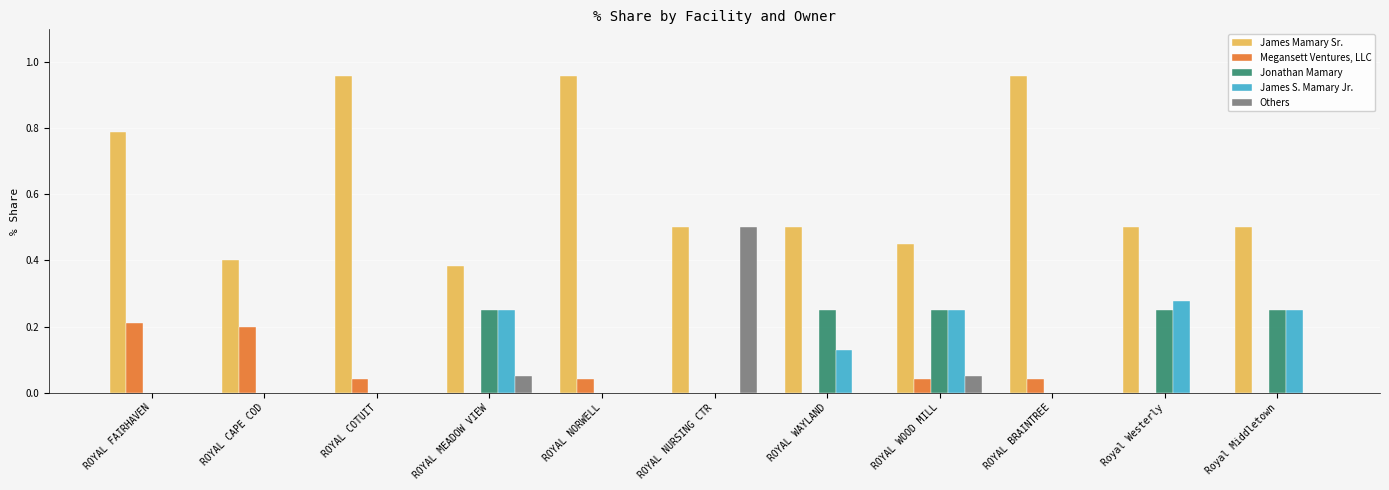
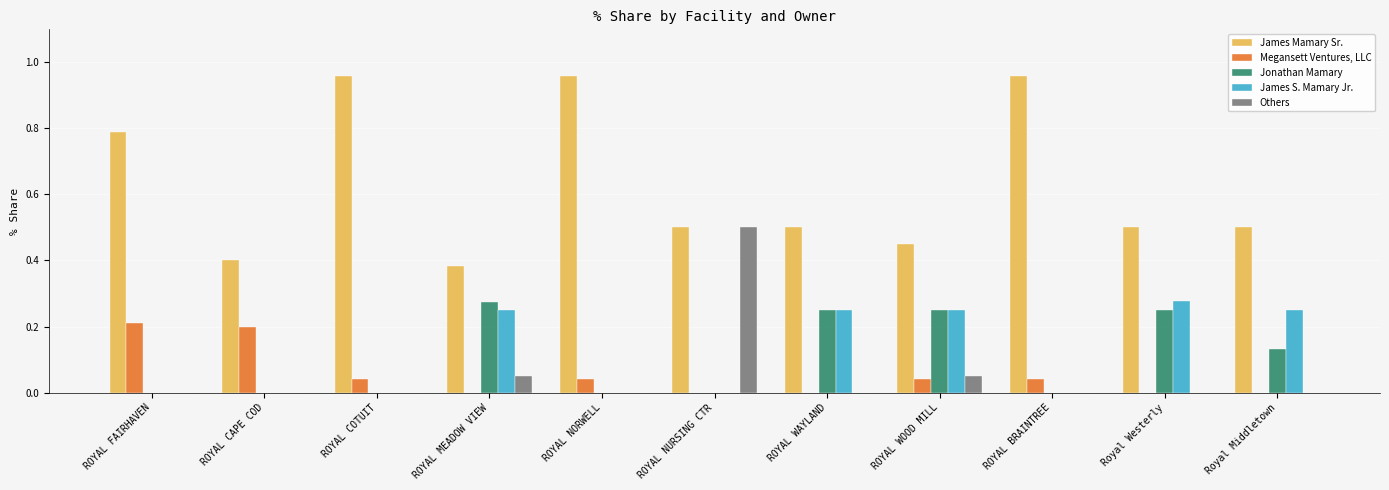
  {
    "James Mamary Sr.": {
      "ROYAL FAIRHAVEN": 0.79,
      "ROYAL CAPE COD": 0.40,
      "ROYAL COTUIT": 0.96,
      "ROYAL MEADOW VIEW": 0.38,
      "ROYAL NORWELL": 0.96,
      "ROYAL NURSING CTR": 0.50,
      "ROYAL WAYLAND": 0.50,
      "ROYAL WOOD MILL": 0.45,
      "ROYAL BRAINTREE": 0.96,
      "Royal Westerly": 0.50,
      "Royal Middletown": 0.50
    },
    "Megansett Ventures, LLC": {
      "ROYAL FAIRHAVEN": 0.21,
      "ROYAL CAPE COD": 0.20,
      "ROYAL COTUIT": 0.04,
      "ROYAL MEADOW VIEW": 0.00,
      "ROYAL NORWELL": 0.04,
      "ROYAL NURSING CTR": 0.00,
      "ROYAL WAYLAND": 0.00,
      "ROYAL WOOD MILL": 0.04,
      "ROYAL BRAINTREE": 0.04,
      "Royal Westerly": 0.00,
      "Royal Middletown": 0.00
    },
    "Jonathan Mamary": {
      "ROYAL FAIRHAVEN": 0.00,
      "ROYAL CAPE COD": 0.00,
      "ROYAL COTUIT": 0.00,
-     "ROYAL MEADOW VIEW": 0.25,
+     "ROYAL MEADOW VIEW": 0.28,
      "ROYAL NORWELL": 0.00,
      "ROYAL NURSING CTR": 0.00,
      "ROYAL WAYLAND": 0.25,
      "ROYAL WOOD MILL": 0.25,
      "ROYAL BRAINTREE": 0.00,
      "Royal Westerly": 0.25,
-     "Royal Middletown": 0.25
+     "Royal Middletown": 0.13
    },
    "James S. Mamary Jr.": {
      "ROYAL FAIRHAVEN": 0.00,
      "ROYAL CAPE COD": 0.00,
      "ROYAL COTUIT": 0.00,
      "ROYAL MEADOW VIEW": 0.25,
      "ROYAL NORWELL": 0.00,
      "ROYAL NURSING CTR": 0.00,
-     "ROYAL WAYLAND": 0.13,
+     "ROYAL WAYLAND": 0.25,
      "ROYAL WOOD MILL": 0.25,
      "ROYAL BRAINTREE": 0.00,
      "Royal Westerly": 0.28,
      "Royal Middletown": 0.25
    },
    "Others": {
      "ROYAL FAIRHAVEN": 0.00,
      "ROYAL CAPE COD": 0.00,
      "ROYAL COTUIT": 0.00,
      "ROYAL MEADOW VIEW": 0.05,
      "ROYAL NORWELL": 0.00,
      "ROYAL NURSING CTR": 0.50,
      "ROYAL WAYLAND": 0.00,
      "ROYAL WOOD MILL": 0.05,
      "ROYAL BRAINTREE": 0.00,
      "Royal Westerly": 0.00,
      "Royal Middletown": 0.00
    }
  }
